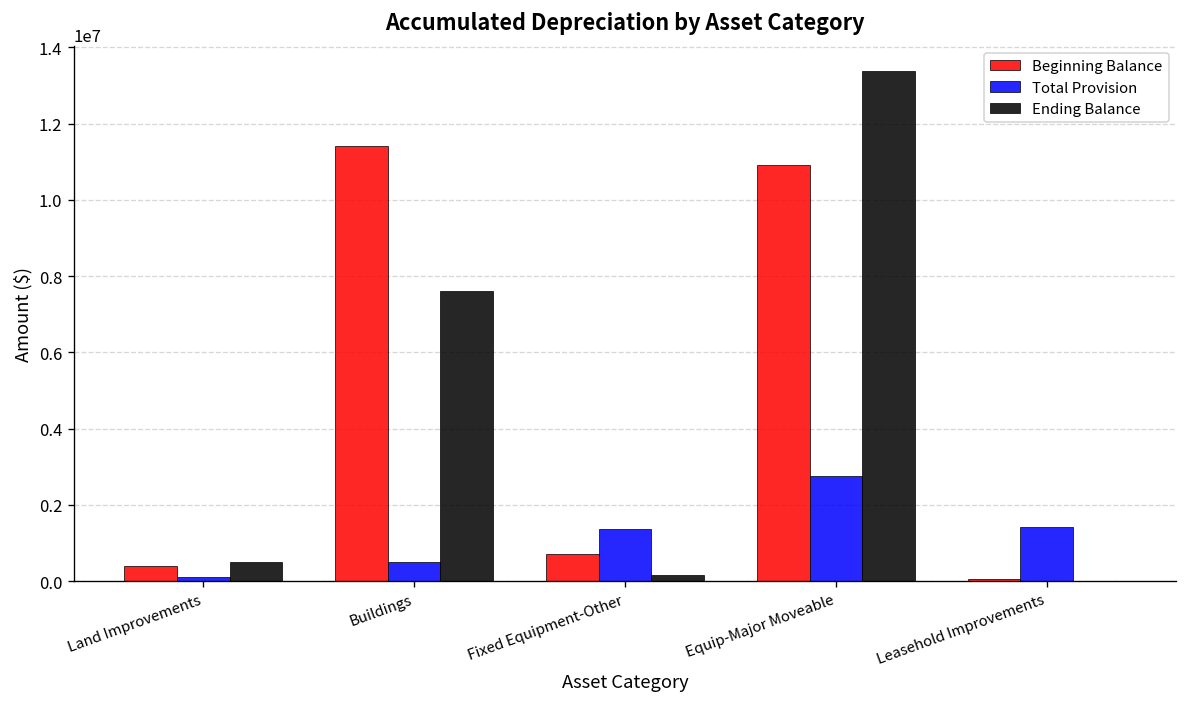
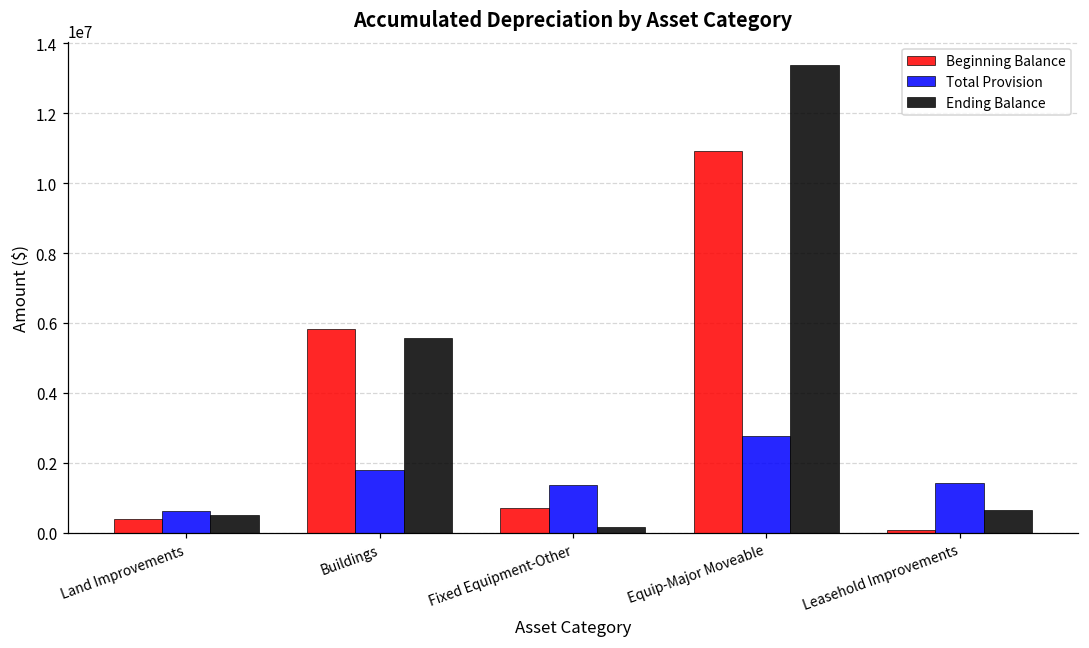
  {
    "Beginning Balance": {
      "Land Improvements": 400000,
-     "Buildings": 11400000,
+     "Buildings": 5800000,
      "Fixed Equipment-Other": 700000,
      "Equip-Major Moveable": 10900000
    },
    "Total Provision": {
-     "Land Improvements": 100000,
-     "Buildings": 500000,
+     "Land Improvements": 600000,
+     "Buildings": 1800000,
      "Fixed Equipment-Other": 1400000,
      "Equip-Major Moveable": 2800000,
      "Leasehold Improvements": 1400000
    },
    "Ending Balance": {
      "Land Improvements": 500000,
-     "Buildings": 7600000,
+     "Buildings": 5600000,
      "Fixed Equipment-Other": 200000,
      "Equip-Major Moveable": 13400000,
-     "Leasehold Improvements": 0
+     "Leasehold Improvements": 700000
    }
  }
